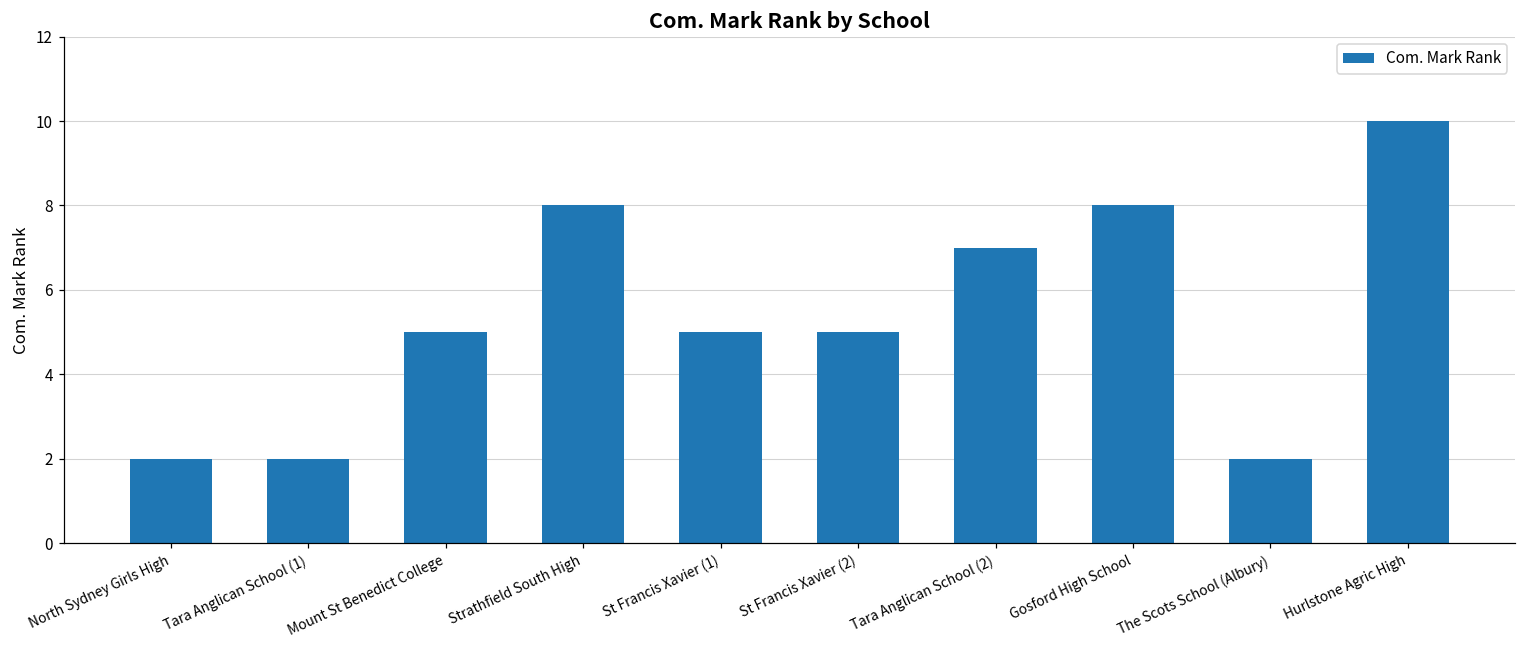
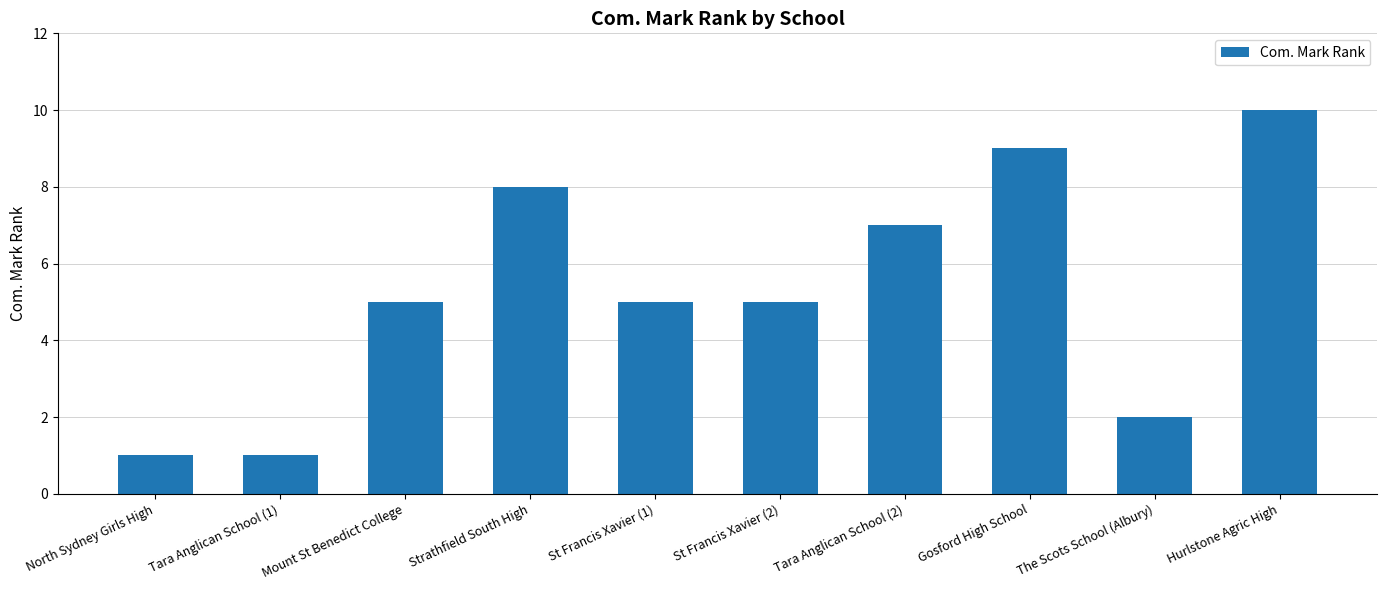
  {
-   "North Sydney Girls High": 2,
-   "Tara Anglican School (1)": 2,
+   "North Sydney Girls High": 1,
+   "Tara Anglican School (1)": 1,
    "Mount St Benedict College": 5,
    "Strathfield South High": 8,
    "St Francis Xavier (1)": 5,
    "St Francis Xavier (2)": 5,
    "Tara Anglican School (2)": 7,
-   "Gosford High School": 8,
+   "Gosford High School": 9,
    "The Scots School (Albury)": 2,
    "Hurlstone Agric High": 10
  }
